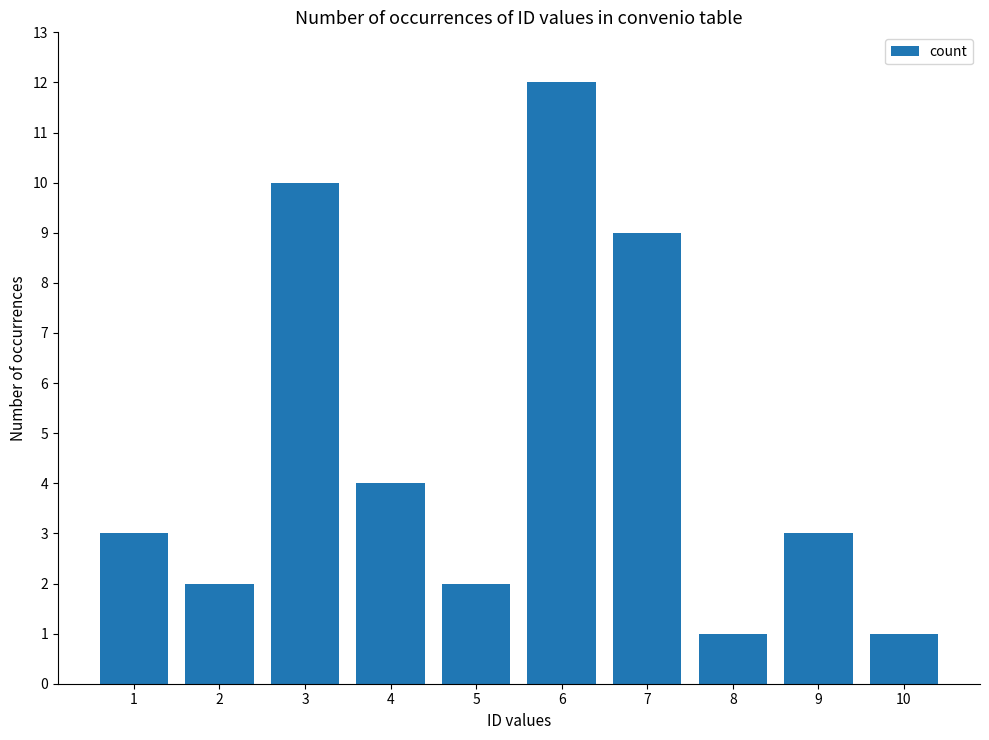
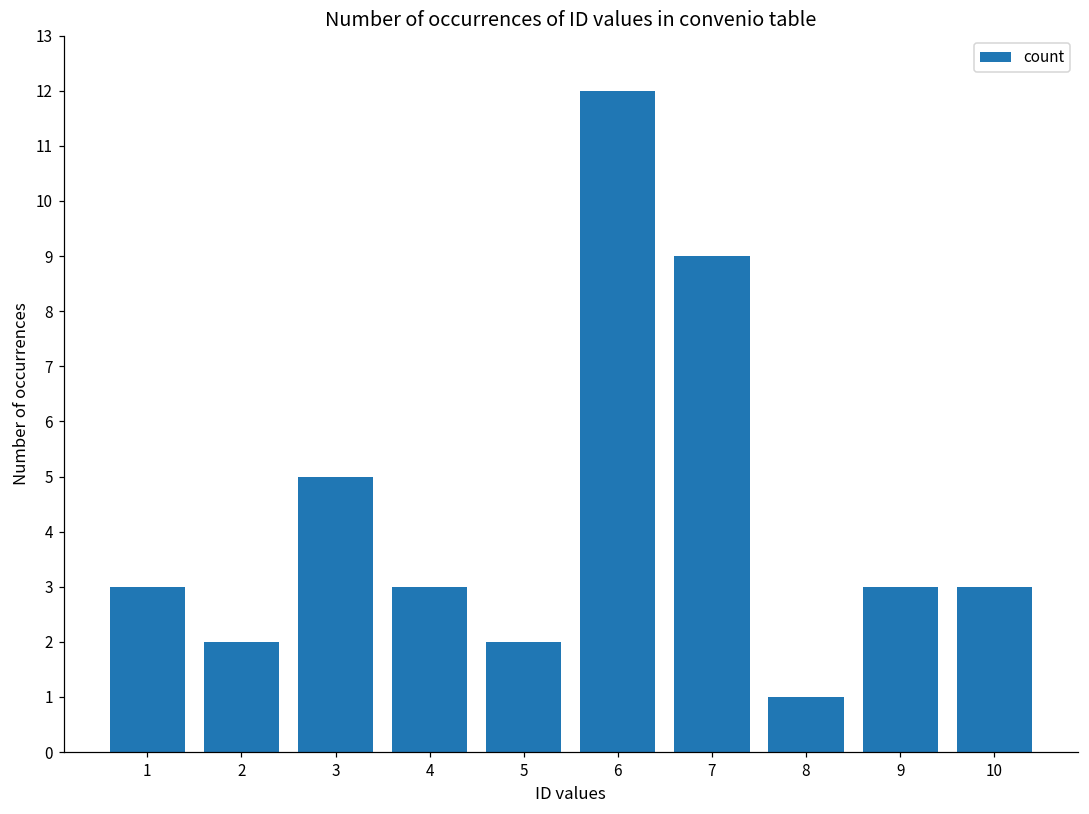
  {
    "1": 3,
    "2": 2,
-   "3": 10,
-   "4": 4,
+   "3": 5,
+   "4": 3,
    "5": 2,
    "6": 12,
    "7": 9,
    "8": 1,
    "9": 3,
-   "10": 1
+   "10": 3
  }
